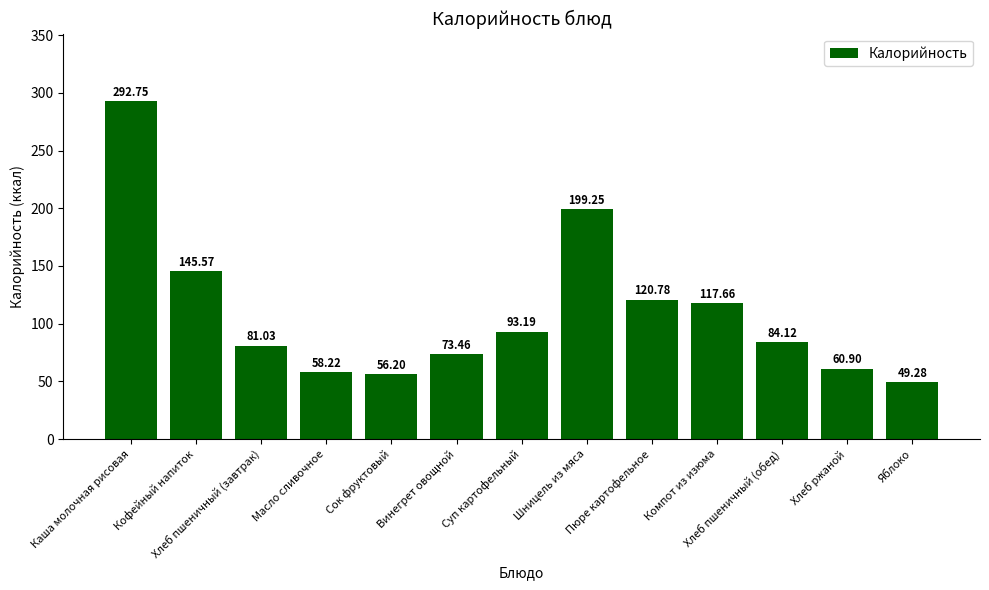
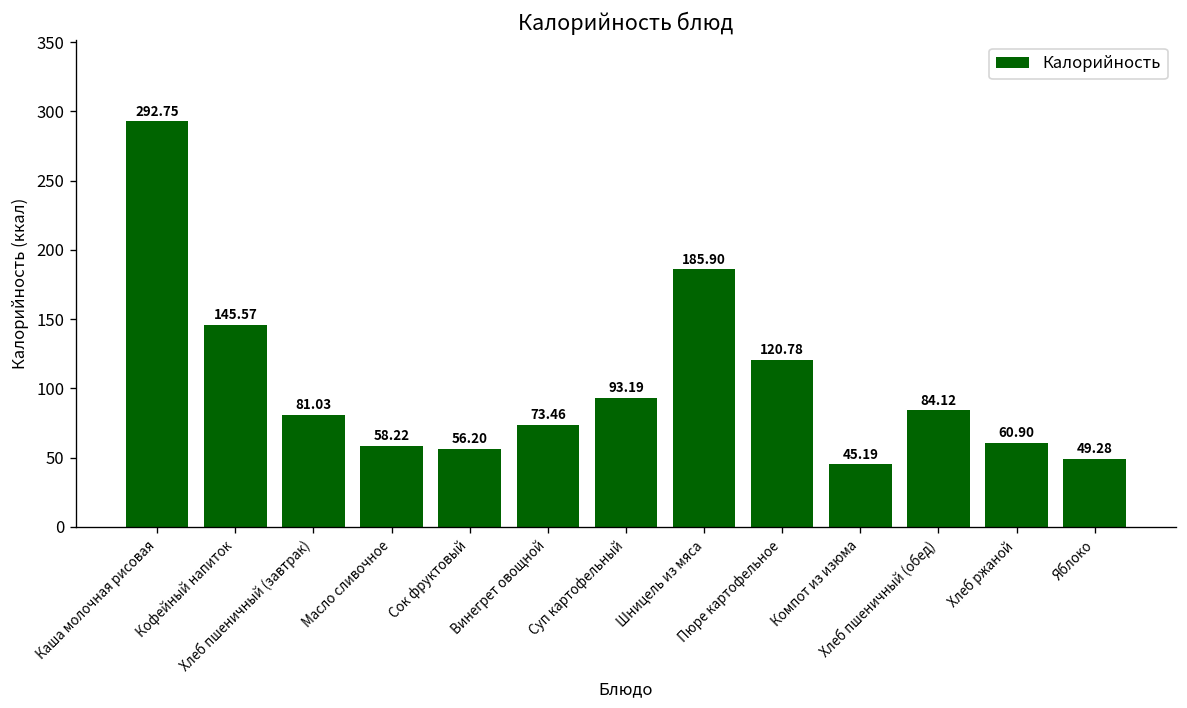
  {
    "Каша молочная рисовая": 292.75,
    "Кофейный напиток": 145.57,
    "Хлеб пшеничный (завтрак)": 81.03,
    "Масло сливочное": 58.22,
    "Сок фруктовый": 56.20,
    "Винегрет овощной": 73.46,
    "Суп картофельный": 93.19,
-   "Шницель из мяса": 199.25,
+   "Шницель из мяса": 185.90,
    "Пюре картофельное": 120.78,
-   "Компот из изюма": 117.66,
+   "Компот из изюма": 45.19,
    "Хлеб пшеничный (обед)": 84.12,
    "Хлеб ржаной": 60.90,
    "Яблоко": 49.28
  }
